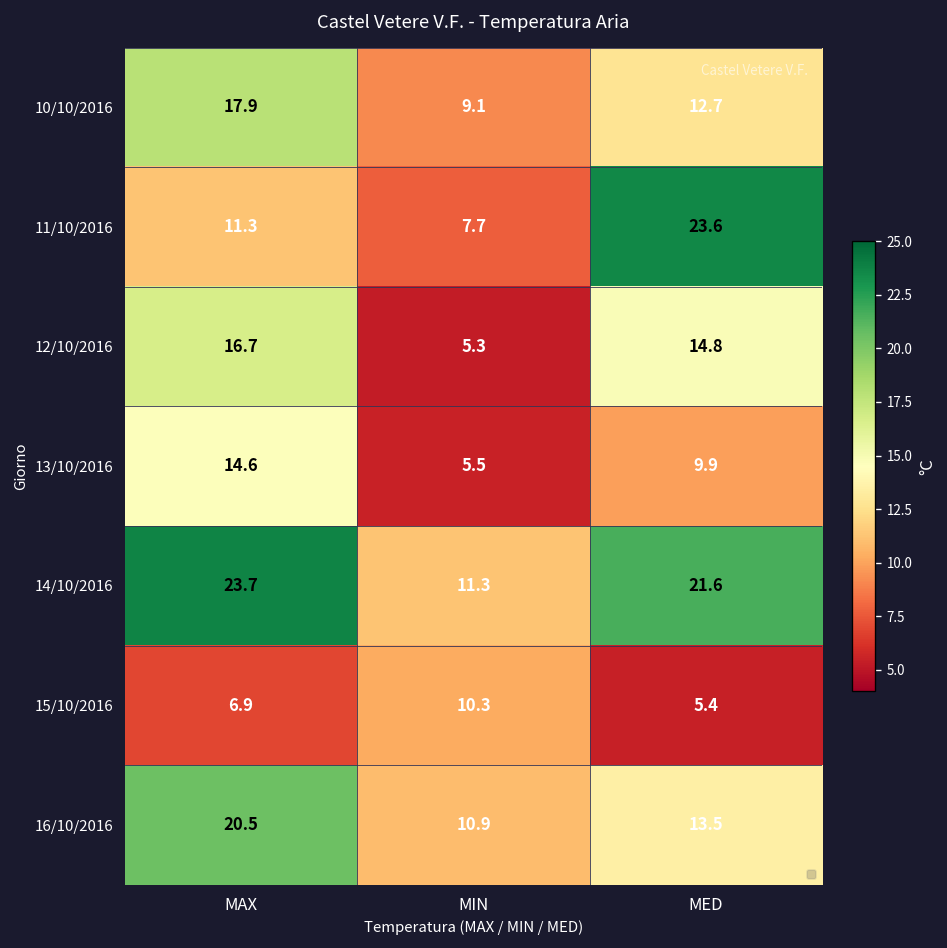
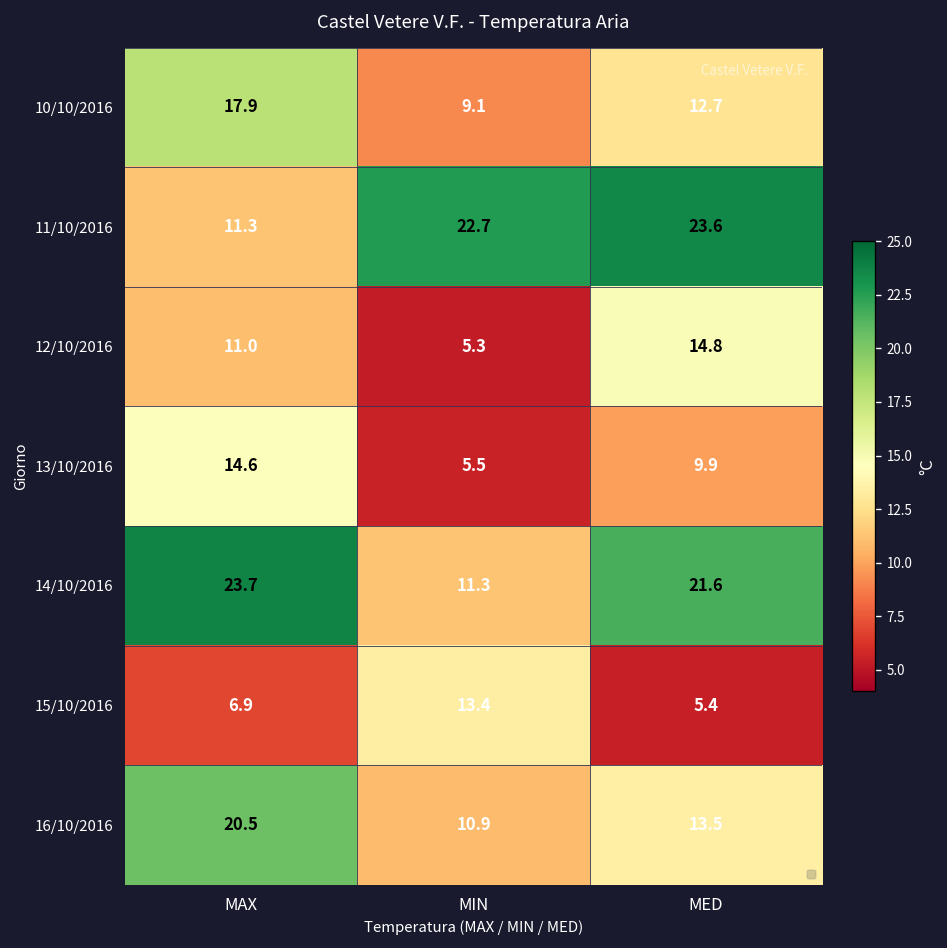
  {
    "10/10/2016": {
      "MAX": 17.9,
      "MIN": 9.1
    },
    "11/10/2016": {
      "MAX": 11.3,
-     "MIN": 7.7,
+     "MIN": 22.7,
      "MED": 23.6
    },
    "12/10/2016": {
-     "MAX": 16.7,
+     "MAX": 11.0,
      "MIN": 5.3,
      "MED": 14.8
    },
    "13/10/2016": {
      "MAX": 14.6,
      "MIN": 5.5,
      "MED": 9.9
    },
    "14/10/2016": {
      "MAX": 23.7,
      "MIN": 11.3,
      "MED": 21.6
    },
    "15/10/2016": {
      "MAX": 6.9,
-     "MIN": 10.3,
+     "MIN": 13.4,
      "MED": 5.4
    },
    "16/10/2016": {
      "MAX": 20.5,
      "MIN": 10.9,
      "MED": 13.5
    }
  }
